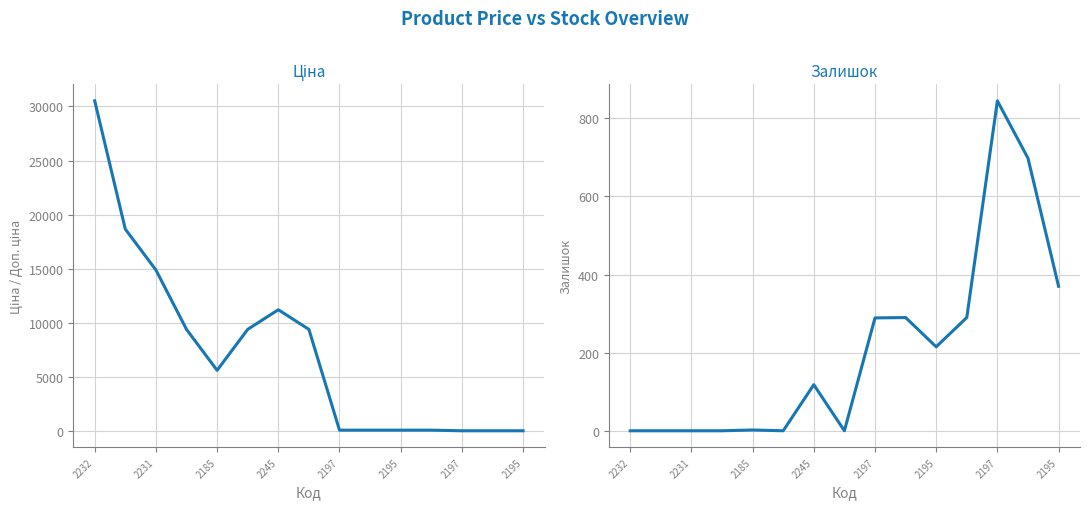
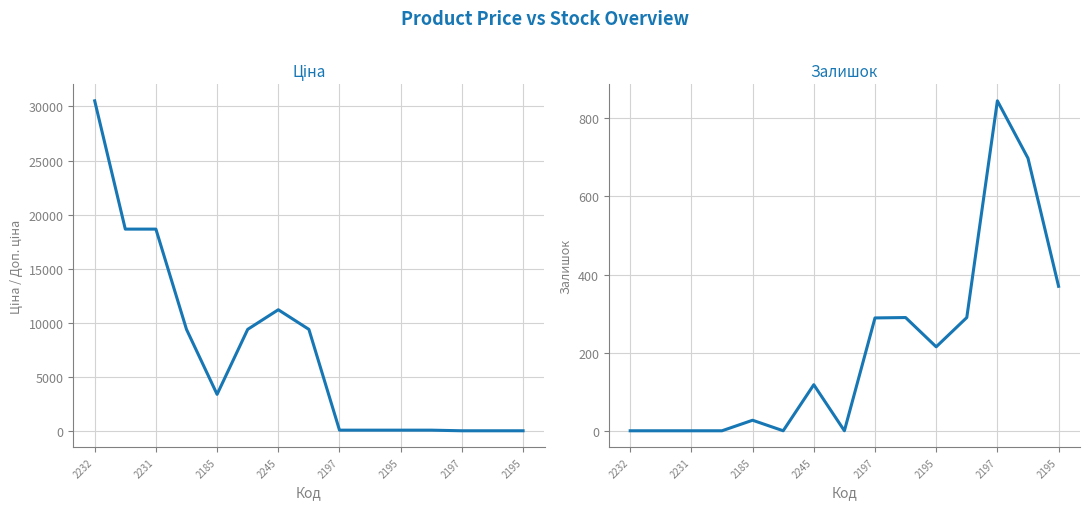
  {
    "Ціна": {
      "2232": 30500,
-     "2231": 14900,
-     "2185": 5600,
+     "2231": 18700,
+     "2185": 3400,
      "2245": 11200
    },
    "Залишок": {
      "2232": 0,
      "2231": 0,
-     "2185": 0,
+     "2185": 30,
      "2245": 120
    }
  }
